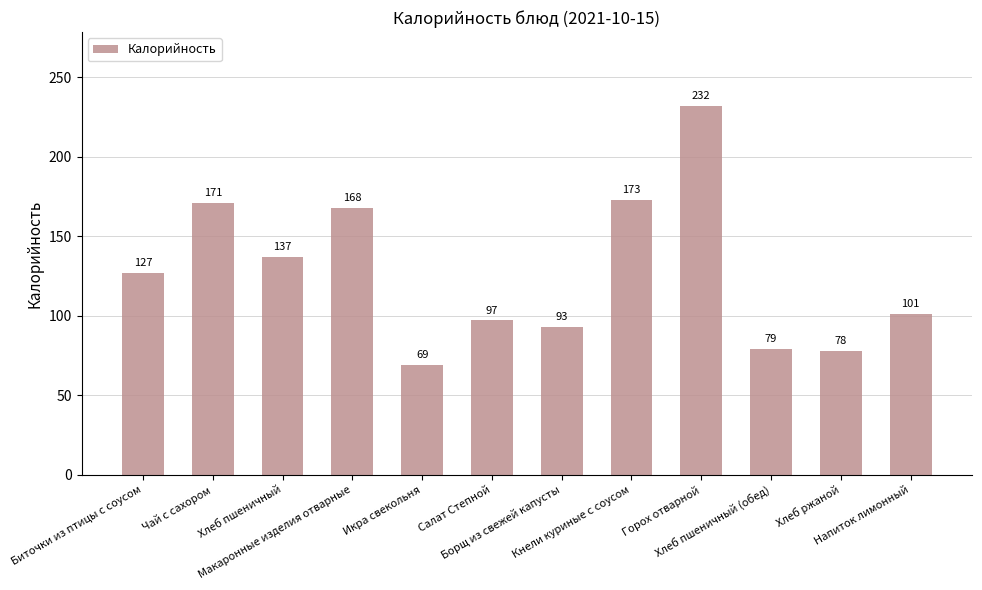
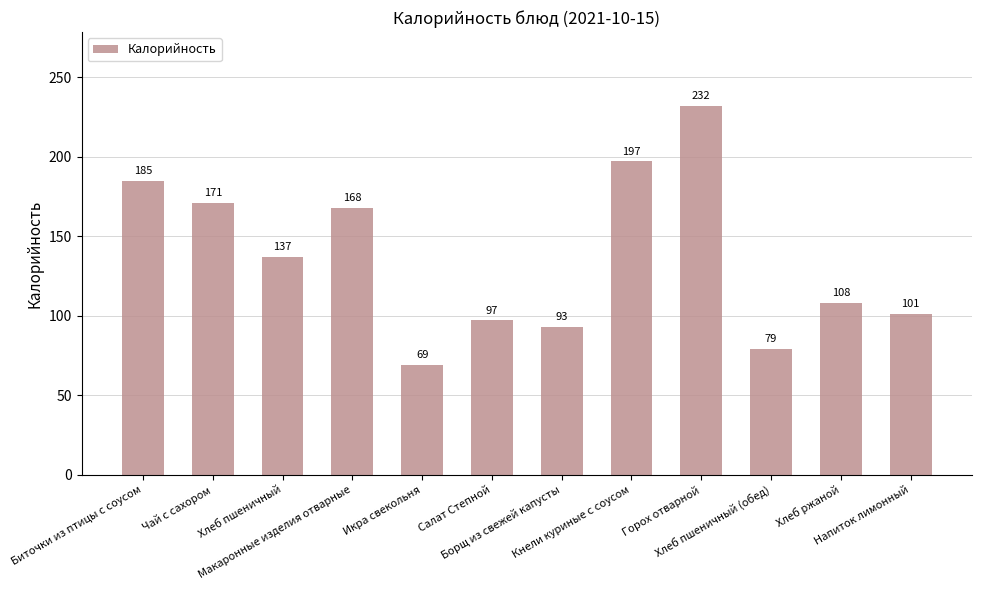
  {
-   "Биточки из птицы с соусом": 127,
+   "Биточки из птицы с соусом": 185,
    "Чай с сахором": 171,
    "Хлеб пшеничный": 137,
    "Макаронные изделия отварные": 168,
    "Икра свекольня": 69,
    "Салат Степной": 97,
    "Борщ из свежей капусты": 93,
-   "Кнели куриные с соусом": 173,
+   "Кнели куриные с соусом": 197,
    "Горох отварной": 232,
    "Хлеб пшеничный (обед)": 79,
-   "Хлеб ржаной": 78,
+   "Хлеб ржаной": 108,
    "Напиток лимонный": 101
  }
